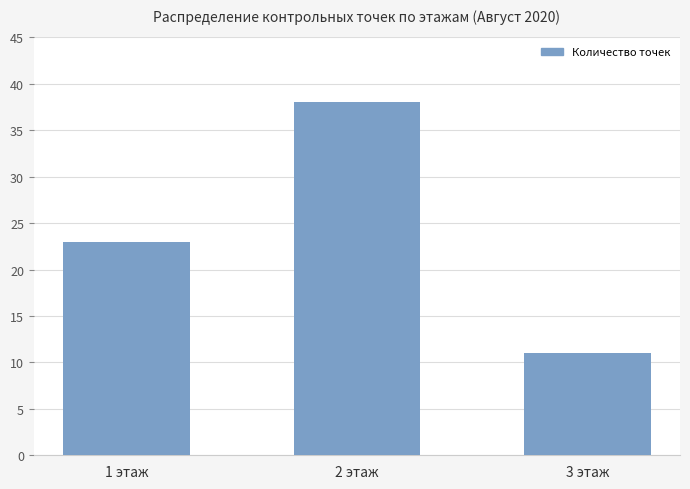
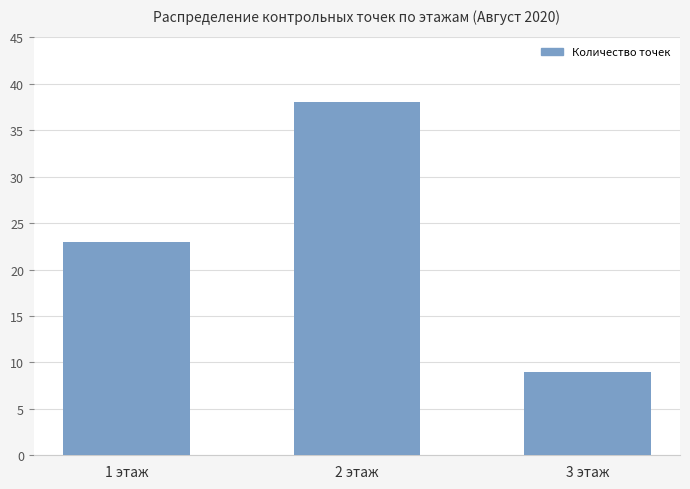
  {
    "1 этаж": 23,
    "2 этаж": 38,
-   "3 этаж": 11
+   "3 этаж": 9
  }
